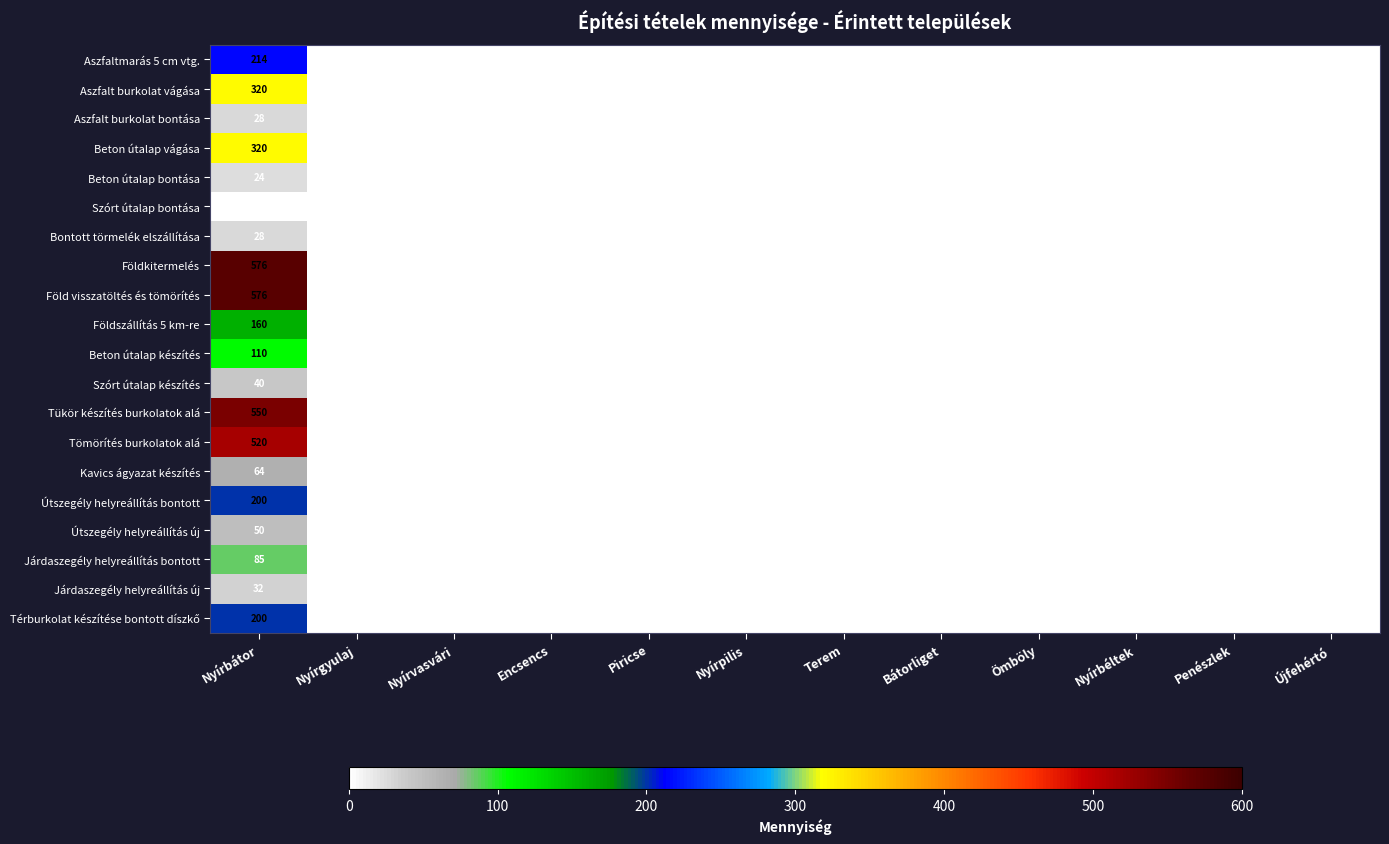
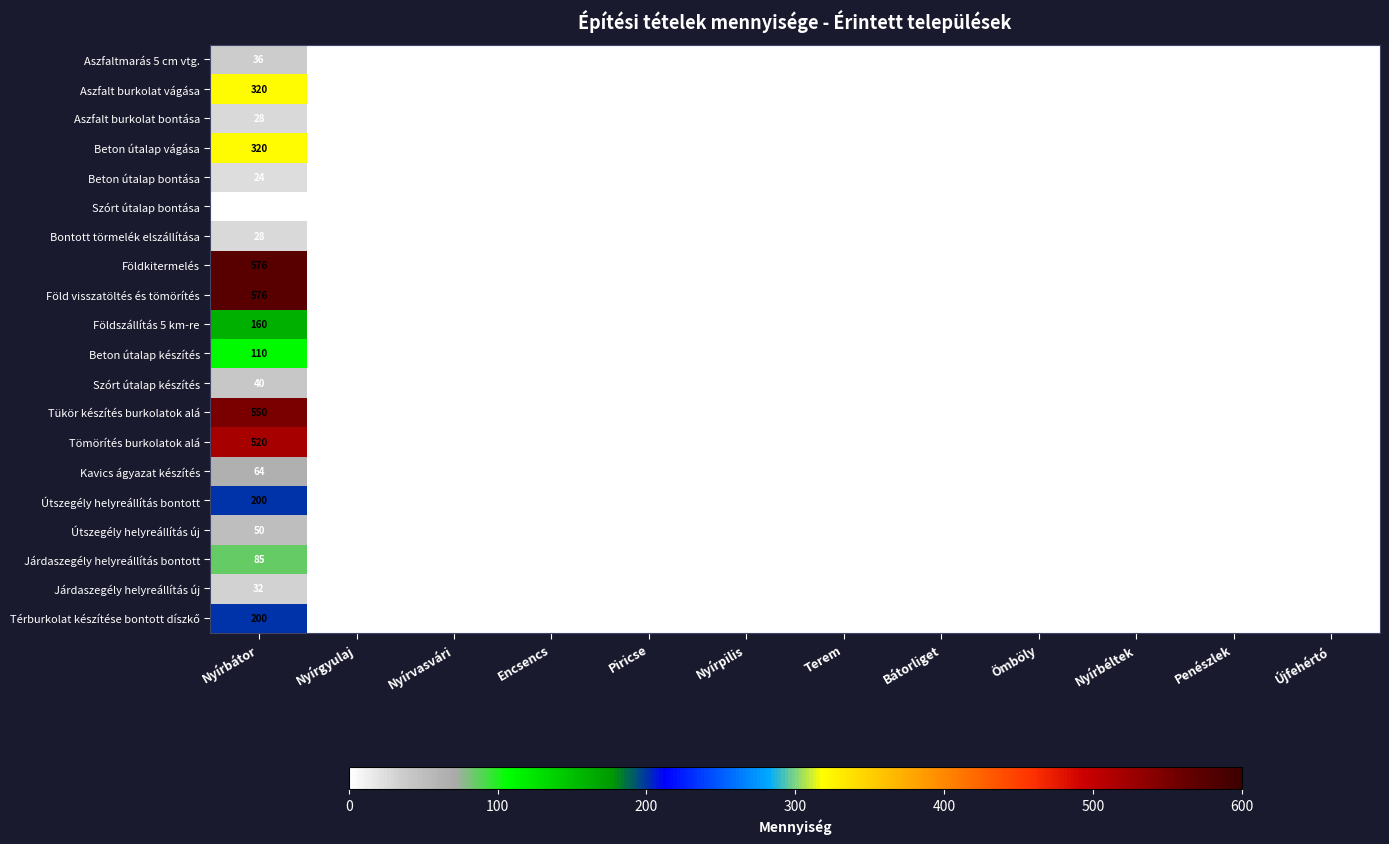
  {
    "Aszfaltmarás 5 cm vtg.": {
-     "Nyírbátor": 214
+     "Nyírbátor": 36
    },
    "Aszfalt burkolat vágása": {
      "Nyírbátor": 320
    },
    "Beton útalap vágása": {
      "Nyírbátor": 320
    },
    "Földkitermelés": {
      "Nyírbátor": 576
    },
    "Föld visszatöltés és tömörítés": {
      "Nyírbátor": 576
    },
    "Földszállítás 5 km-re": {
      "Nyírbátor": 160
    },
    "Beton útalap készítés": {
      "Nyírbátor": 110
    },
    "Szórt útalap készítés": {
      "Nyírbátor": 40
    },
    "Tükör készítés burkolatok alá": {
      "Nyírbátor": 550
    },
    "Tömörítés burkolatok alá": {
      "Nyírbátor": 520
    },
    "Kavics ágyazat készítés": {
      "Nyírbátor": 64
    },
    "Útszegély helyreállítás bontott": {
      "Nyírbátor": 200
    },
    "Útszegély helyreállítás új": {
      "Nyírbátor": 50
    },
    "Járdaszegély helyreállítás bontott": {
      "Nyírbátor": 85
    },
    "Térburkolat készítése bontott díszkő": {
      "Nyírbátor": 200
    }
  }
